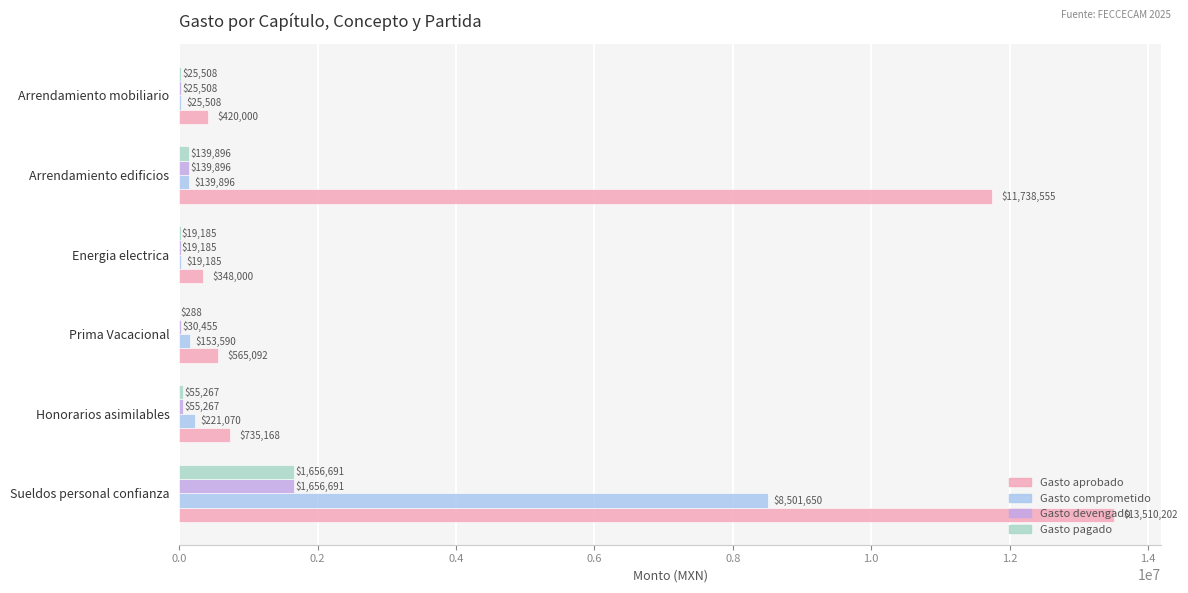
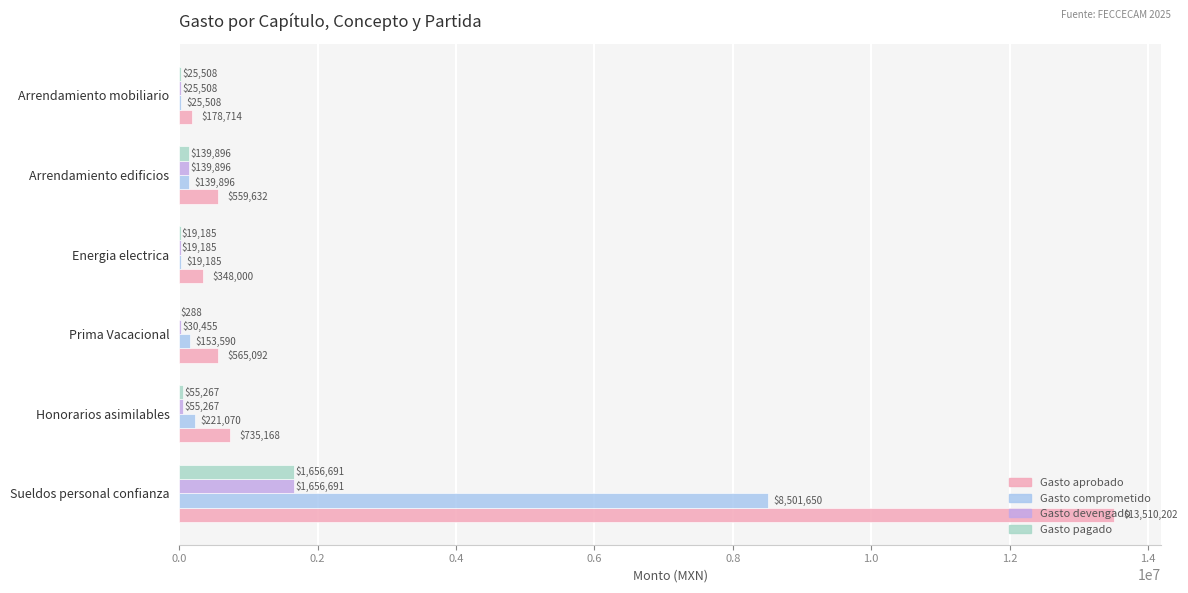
  {
    "Gasto aprobado": {
-     "Arrendamiento mobiliario": "$420,000",
-     "Arrendamiento edificios": "$11,738,555",
+     "Arrendamiento mobiliario": "$178,714",
+     "Arrendamiento edificios": "$559,632",
      "Energia electrica": "$348,000",
      "Prima Vacacional": "$565,092",
      "Honorarios asimilables": "$735,168",
      "Sueldos personal confianza": "$13,510,202"
    }
  }
